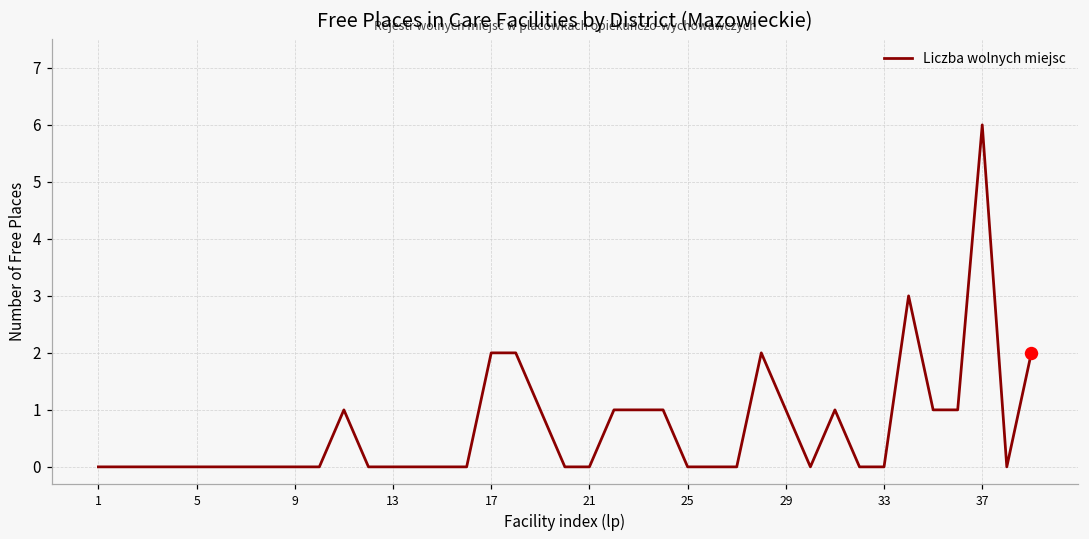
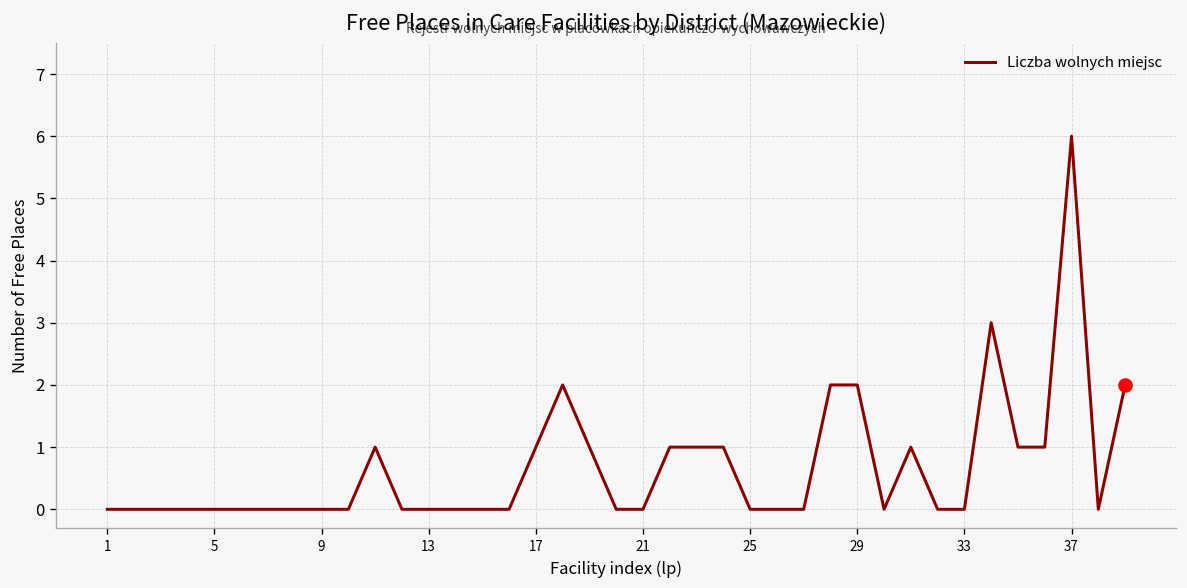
  {
    "Liczba wolnych miejsc": {
      "1": 0,
      "5": 0,
      "9": 0,
      "13": 0,
-     "17": 2,
+     "17": 1,
      "21": 0,
      "25": 0,
-     "29": 1,
+     "29": 2,
      "33": 0,
      "37": 6
    }
  }
